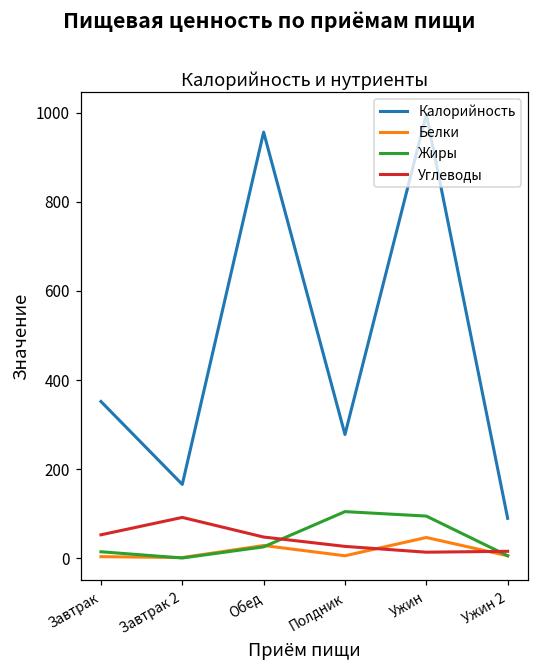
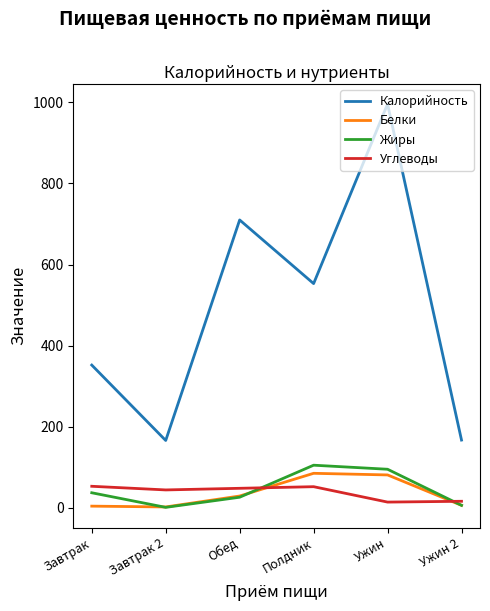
  {
    "Калорийность": {
      "Завтрак": 350,
      "Завтрак 2": 170,
-     "Обед": 960,
-     "Полдник": 280,
-     "Ужин 2": 90
+     "Обед": 710,
+     "Полдник": 550,
+     "Ужин 2": 170
    },
    "Белки": {
      "Завтрак": 0,
-     "Полдник": 10,
-     "Ужин": 50
+     "Полдник": 90,
+     "Ужин": 80
    },
    "Жиры": {
-     "Завтрак": 20,
+     "Завтрак": 40,
      "Полдник": 110,
      "Ужин": 100
    },
    "Углеводы": {
      "Завтрак": 50,
-     "Завтрак 2": 90,
+     "Завтрак 2": 40,
      "Обед": 50,
-     "Полдник": 30,
+     "Полдник": 50,
      "Ужин": 10,
      "Ужин 2": 20
    }
  }
